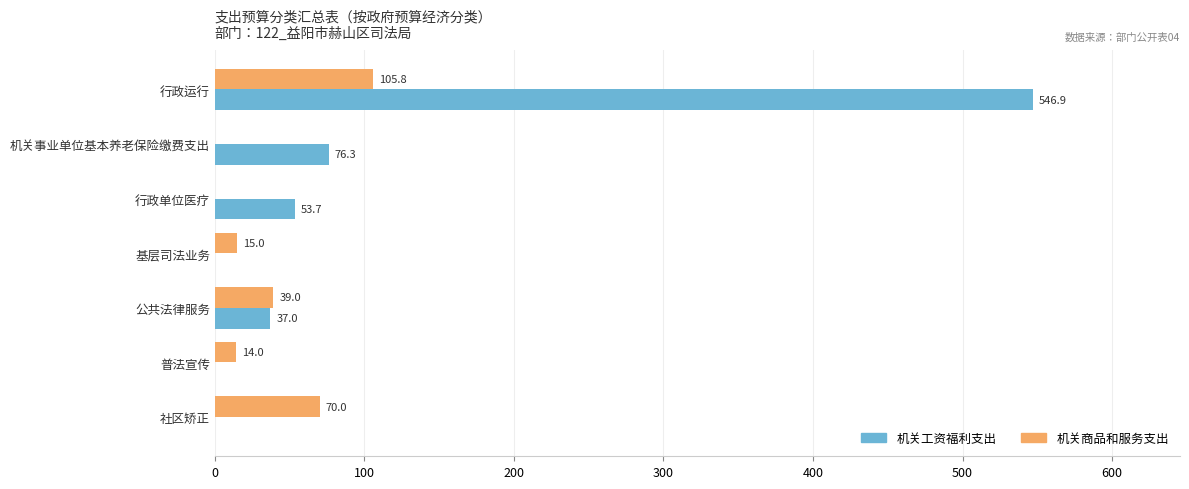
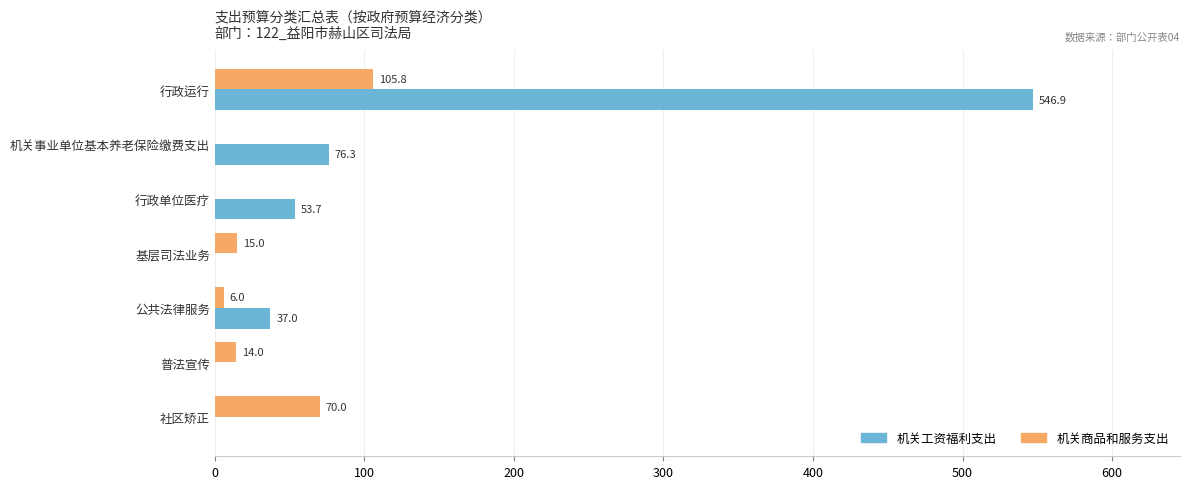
  {
    "机关工资福利支出": {
      "行政运行": 546.9,
      "机关事业单位基本养老保险缴费支出": 76.3,
      "行政单位医疗": 53.7,
      "公共法律服务": 37.0
    },
    "机关商品和服务支出": {
      "行政运行": 105.8,
      "基层司法业务": 15.0,
-     "公共法律服务": 39.0,
+     "公共法律服务": 6.0,
      "普法宣传": 14.0,
      "社区矫正": 70.0
    }
  }
